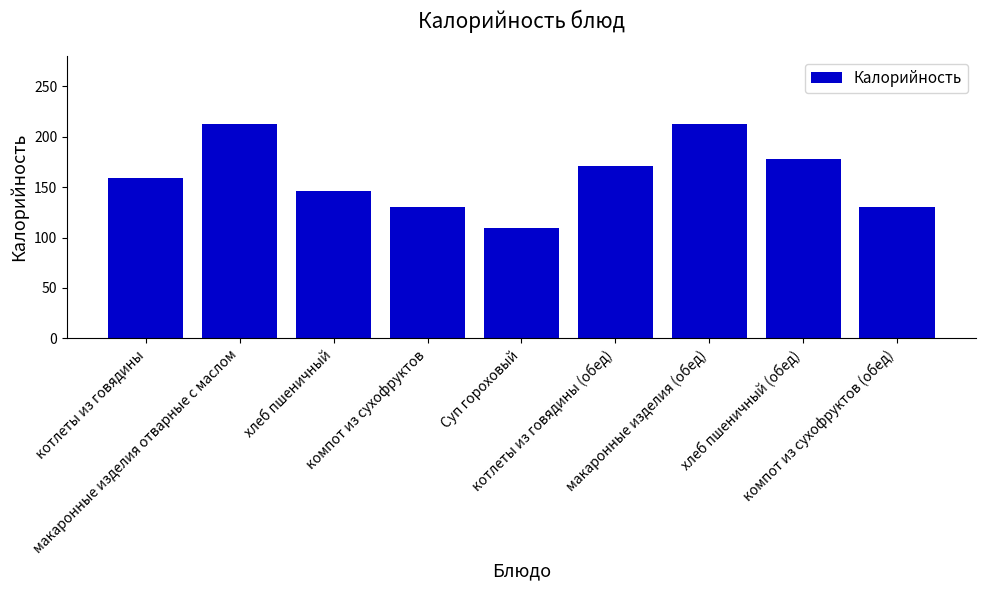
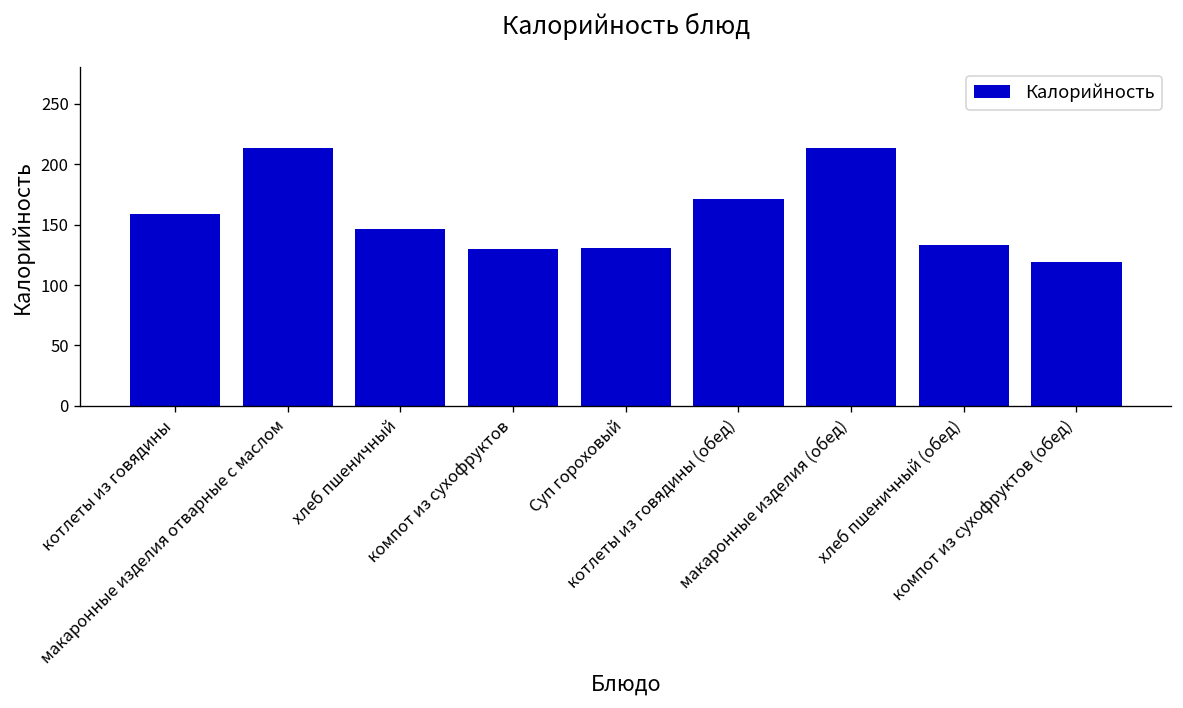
  {
    "котлеты из говядины": 159,
    "макаронные изделия отварные с маслом": 213,
    "хлеб пшеничный": 146,
    "компот из сухофруктов": 130,
-   "Суп гороховый": 109,
+   "Суп гороховый": 131,
    "котлеты из говядины (обед)": 171,
    "макаронные изделия (обед)": 213,
-   "хлеб пшеничный (обед)": 178,
-   "компот из сухофруктов (обед)": 130
+   "хлеб пшеничный (обед)": 133,
+   "компот из сухофруктов (обед)": 119
  }
